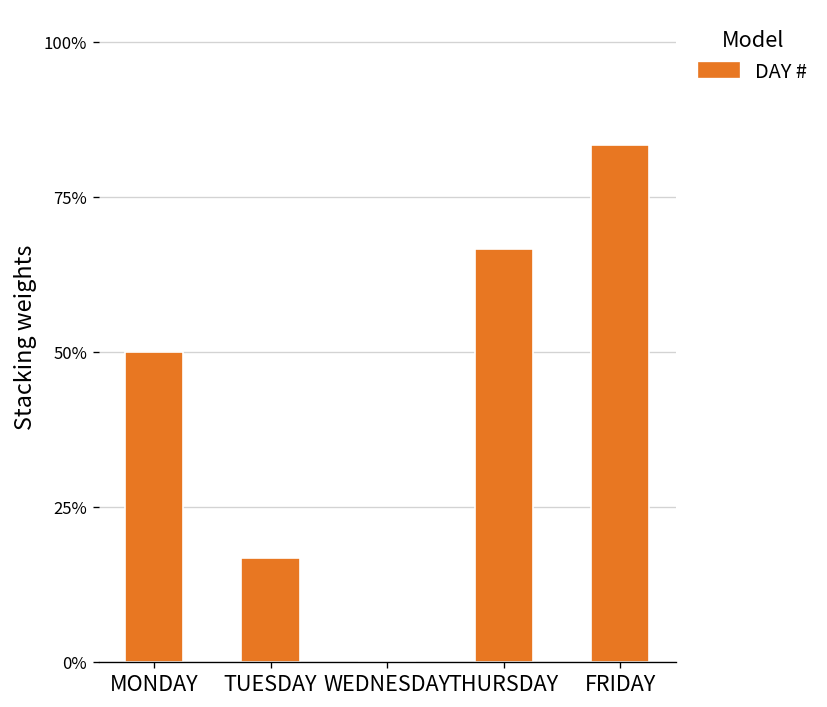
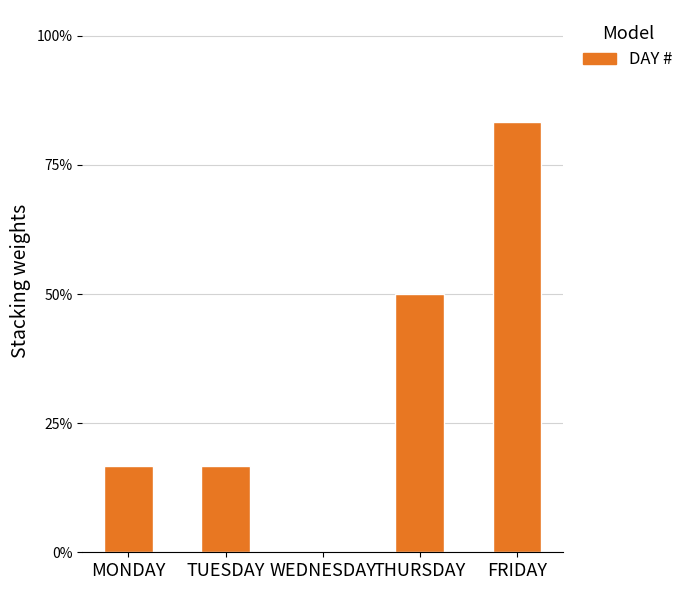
  {
-   "MONDAY": "50%",
+   "MONDAY": "17%",
    "TUESDAY": "17%",
    "WEDNESDAY": "0%",
-   "THURSDAY": "67%",
+   "THURSDAY": "50%",
    "FRIDAY": "83%"
  }
